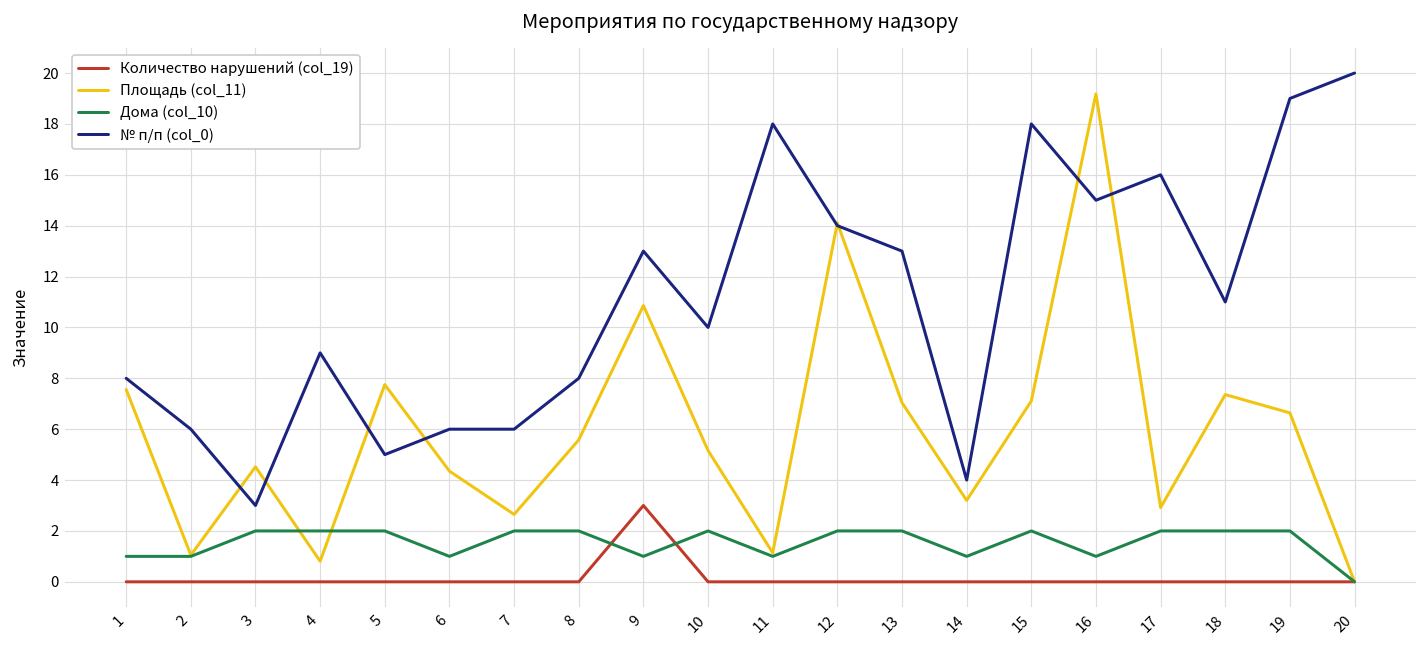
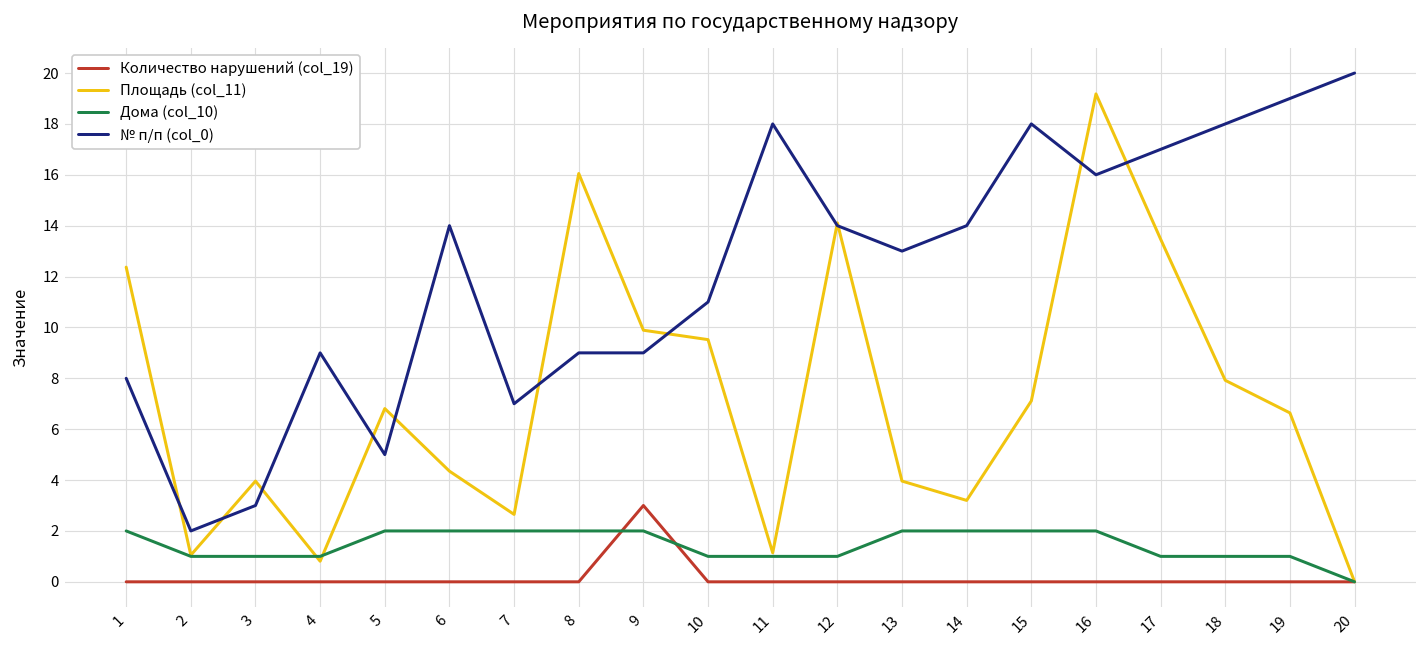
  {
    "Количество нарушений (col_19)": {
      "1": 0.0,
      "2": 0.0,
      "3": 0.0,
      "4": 0.0,
      "5": 0.0,
      "6": 0.0,
      "7": 0.0,
      "8": 0.0,
      "9": 3.0,
      "10": 0.0,
      "11": 0.0,
      "12": 0.0,
      "13": 0.0,
      "14": 0.0,
      "15": 0.0,
      "16": 0.0,
      "17": 0.0,
      "18": 0.0,
      "19": 0.0
    },
    "Площадь (col_11)": {
-     "1": 7.6,
-     "3": 4.5,
+     "1": 12.4,
+     "3": 4.0,
      "4": 0.8,
-     "5": 7.8,
+     "5": 6.8,
      "6": 4.4,
      "7": 2.7,
-     "8": 5.6,
-     "9": 10.9,
-     "10": 5.2,
+     "8": 16.1,
+     "9": 9.9,
+     "10": 9.5,
      "11": 1.1,
-     "13": 7.0,
+     "13": 4.0,
      "14": 3.2,
      "15": 7.1,
      "16": 19.2,
-     "17": 2.9,
-     "18": 7.4,
+     "17": 13.5,
+     "18": 7.9,
      "19": 6.6
    },
    "Дома (col_10)": {
-     "1": 1,
-     "3": 2,
-     "4": 2,
+     "1": 2,
+     "3": 1,
+     "4": 1,
      "5": 2,
-     "6": 1,
+     "6": 2,
      "7": 2,
      "8": 2,
-     "9": 1,
-     "10": 2,
+     "9": 2,
+     "10": 1,
      "11": 1,
-     "12": 2,
+     "12": 1,
      "13": 2,
-     "14": 1,
+     "14": 2,
      "15": 2,
-     "16": 1,
-     "17": 2,
-     "18": 2,
-     "19": 2
+     "16": 2,
+     "17": 1,
+     "18": 1,
+     "19": 1
    },
    "№ п/п (col_0)": {
      "1": 8,
-     "2": 6,
+     "2": 2,
      "3": 3,
      "4": 9,
      "5": 5,
-     "6": 6,
-     "7": 6,
-     "8": 8,
-     "9": 13,
-     "10": 10,
+     "6": 14,
+     "7": 7,
+     "8": 9,
+     "9": 9,
+     "10": 11,
      "11": 18,
      "13": 13,
-     "14": 4,
+     "14": 14,
      "15": 18,
-     "16": 15,
-     "17": 16,
-     "18": 11,
+     "16": 16,
+     "17": 17,
+     "18": 18,
      "19": 19,
      "20": 20
    }
  }
